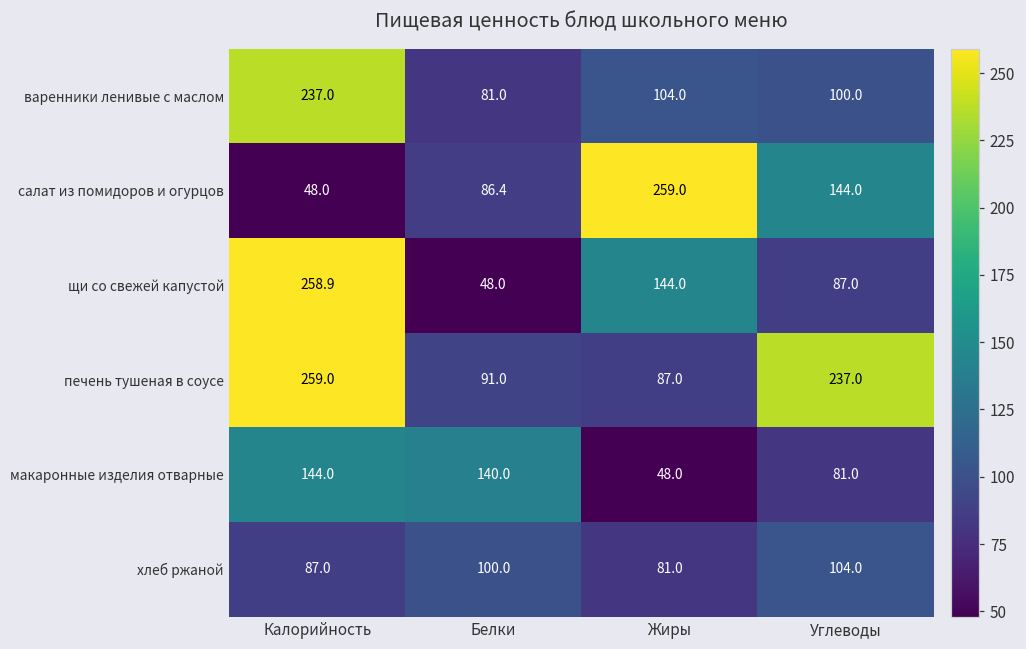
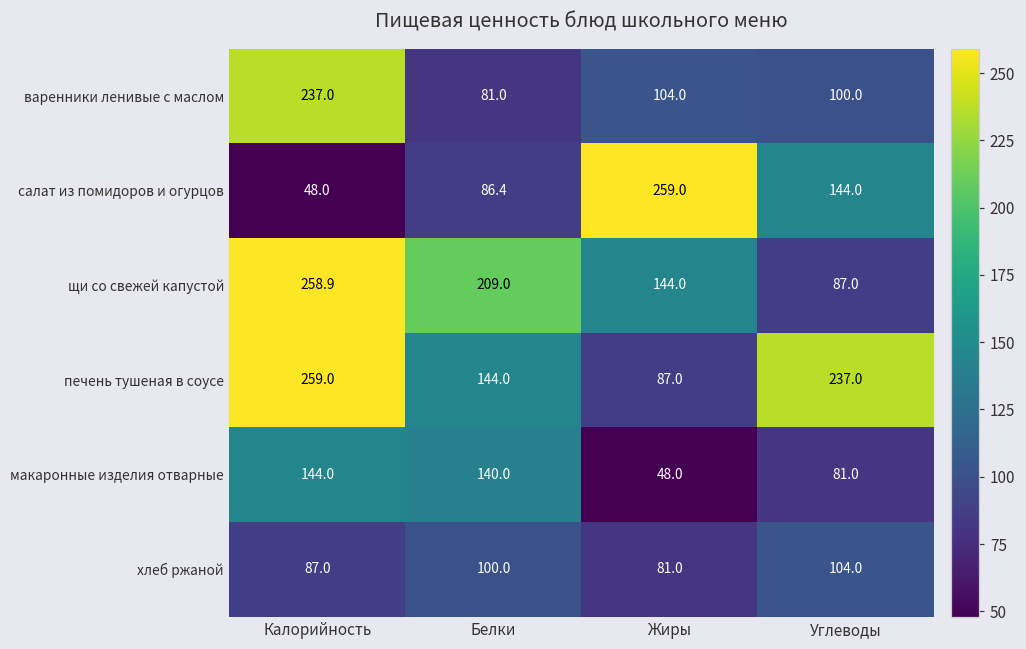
  {
    "варенники ленивые с маслом": {
      "Калорийность": 237.0,
      "Белки": 81.0,
      "Жиры": 104.0,
      "Углеводы": 100.0
    },
    "салат из помидоров и огурцов": {
      "Калорийность": 48.0,
      "Белки": 86.4,
      "Жиры": 259.0,
      "Углеводы": 144.0
    },
    "щи со свежей капустой": {
      "Калорийность": 258.9,
-     "Белки": 48.0,
+     "Белки": 209.0,
      "Жиры": 144.0,
      "Углеводы": 87.0
    },
    "печень тушеная в соусе": {
      "Калорийность": 259.0,
-     "Белки": 91.0,
+     "Белки": 144.0,
      "Жиры": 87.0,
      "Углеводы": 237.0
    },
    "макаронные изделия отварные": {
      "Калорийность": 144.0,
      "Белки": 140.0,
      "Жиры": 48.0,
      "Углеводы": 81.0
    },
    "хлеб ржаной": {
      "Калорийность": 87.0,
      "Белки": 100.0,
      "Жиры": 81.0,
      "Углеводы": 104.0
    }
  }
